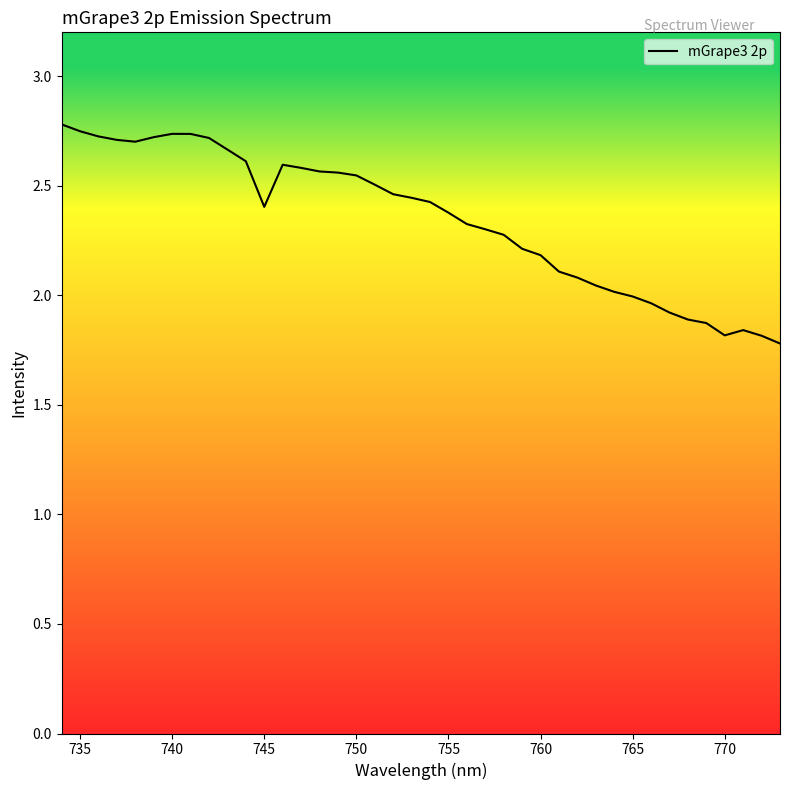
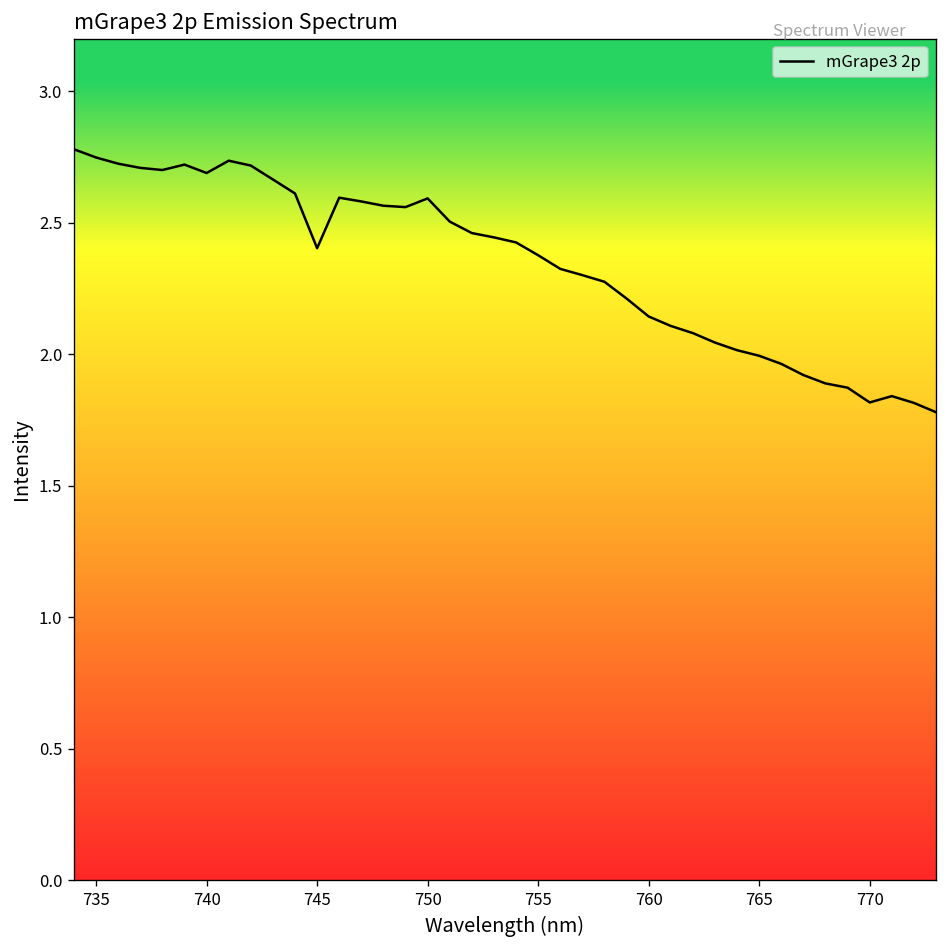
  {
    "735": 2.75,
-   "740": 2.74,
+   "740": 2.69,
    "745": 2.40,
-   "750": 2.55,
+   "750": 2.59,
    "755": 2.38,
-   "760": 2.18,
+   "760": 2.14,
    "765": 1.99,
    "770": 1.82
  }
